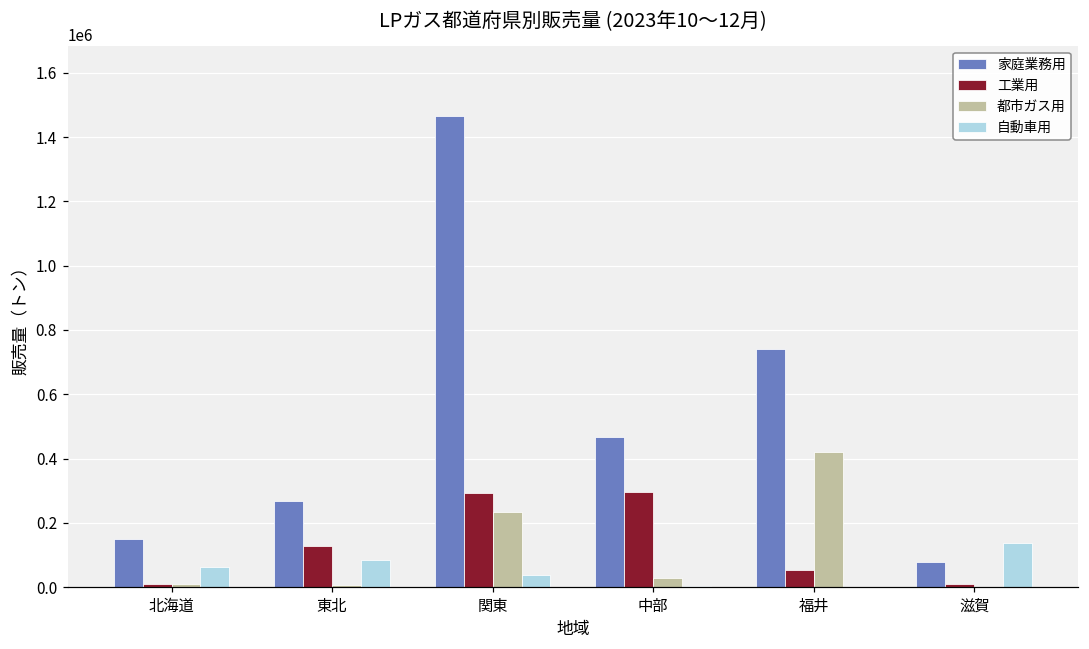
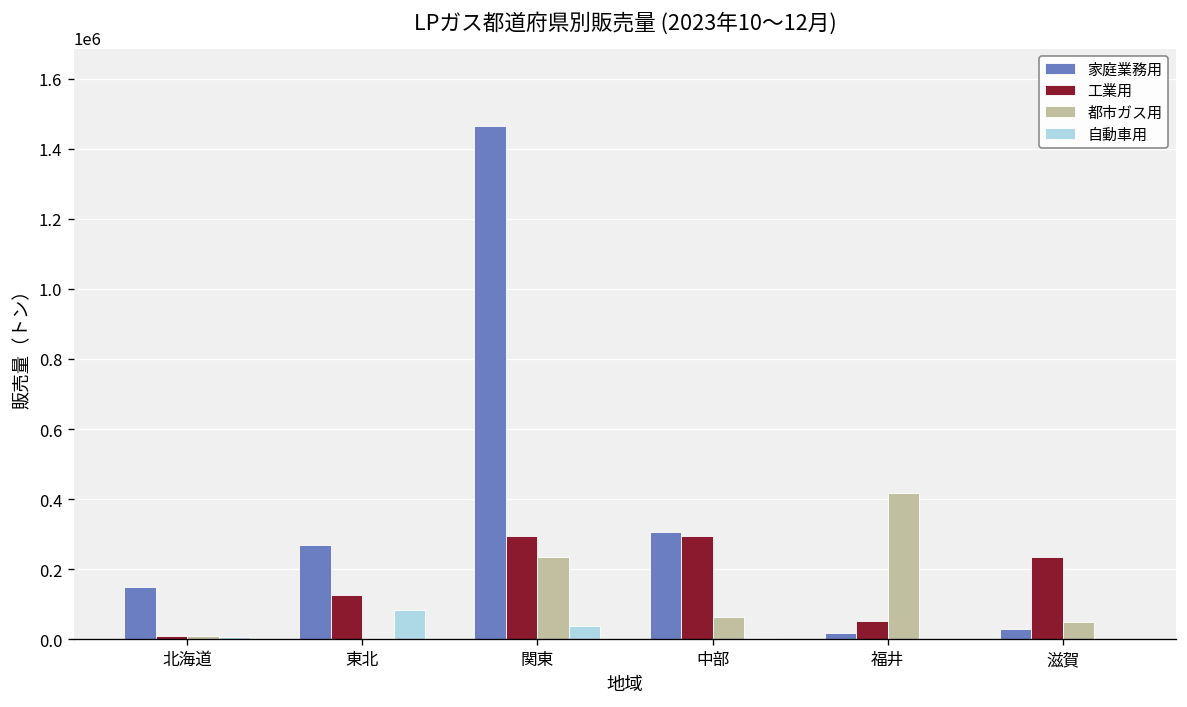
  {
    "家庭業務用": {
      "北海道": 150000,
      "東北": 270000,
      "関東": 1470000,
-     "中部": 470000,
-     "福井": 740000,
-     "滋賀": 80000
+     "中部": 310000,
+     "福井": 20000,
+     "滋賀": 30000
    },
    "工業用": {
      "北海道": 10000,
      "東北": 130000,
      "関東": 290000,
      "中部": 300000,
      "福井": 50000,
-     "滋賀": 10000
+     "滋賀": 240000
    },
    "都市ガス用": {
      "北海道": 10000,
      "関東": 230000,
-     "中部": 30000,
+     "中部": 60000,
      "福井": 420000,
-     "滋賀": 0
+     "滋賀": 50000
    },
    "自動車用": {
-     "北海道": 60000,
+     "北海道": 10000,
      "東北": 80000,
      "関東": 40000,
-     "滋賀": 140000
+     "滋賀": 0
    }
  }
